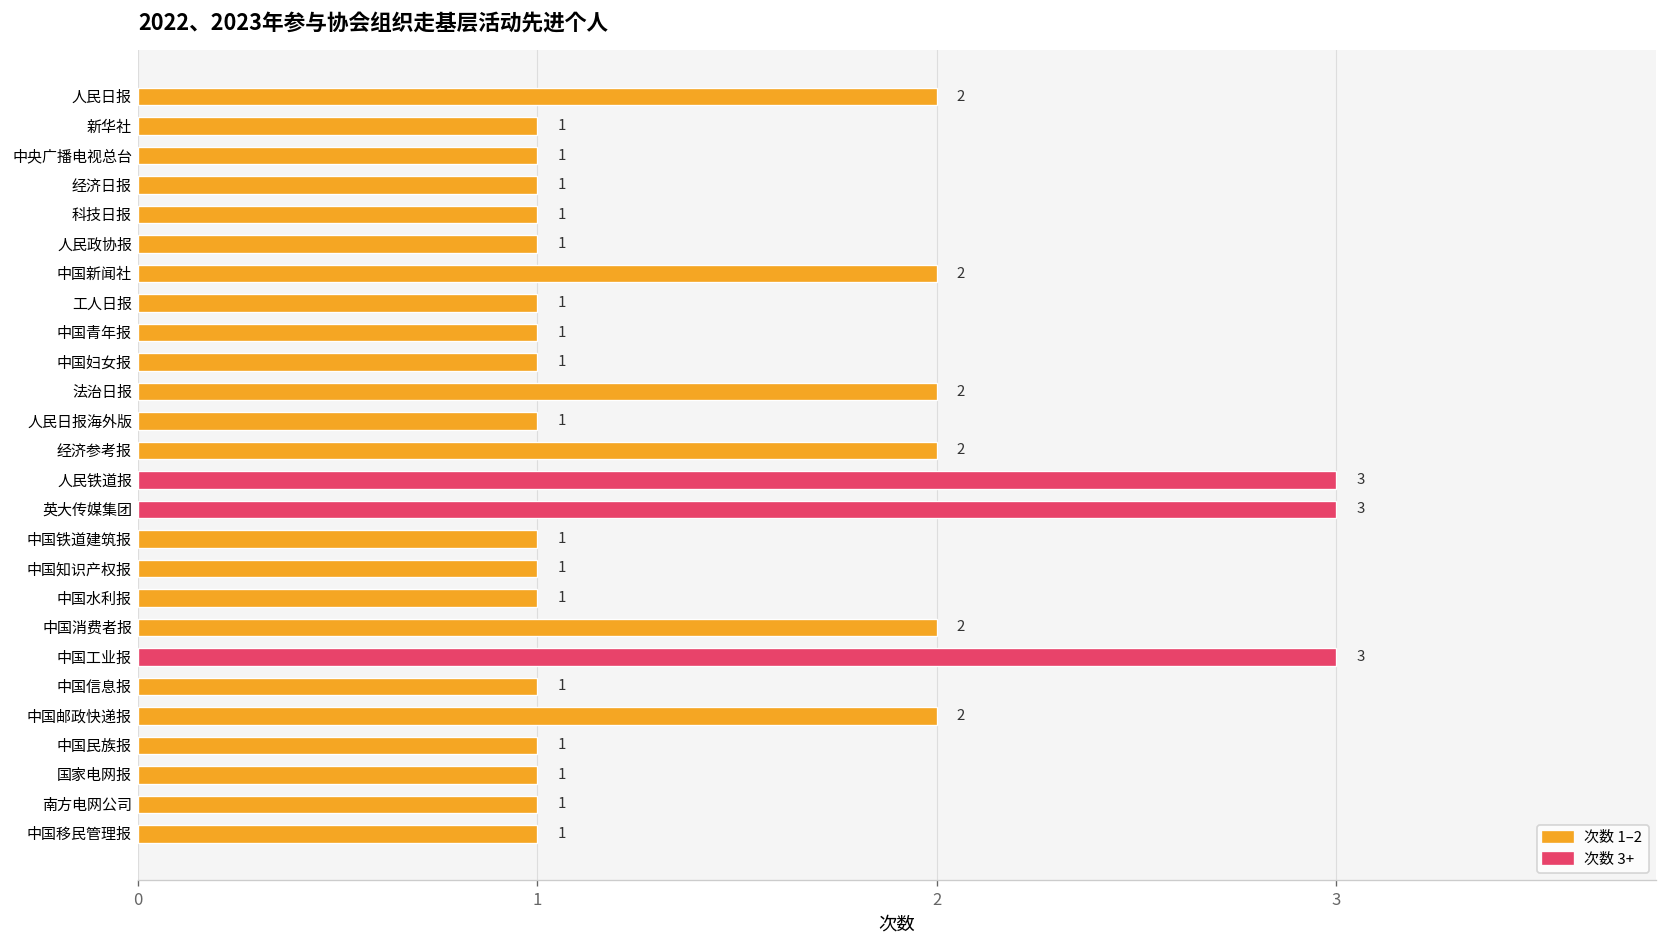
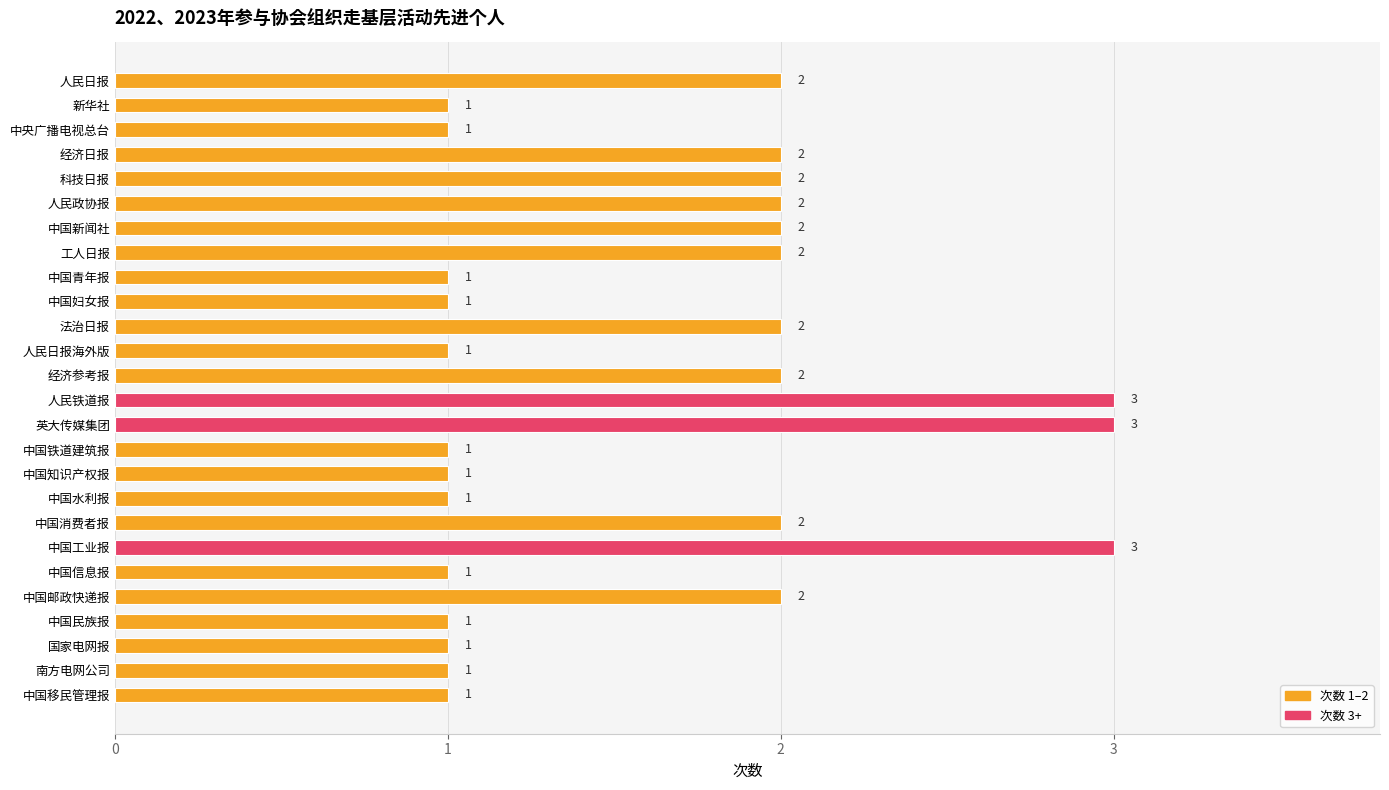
  {
    "人民日报": 2,
    "新华社": 1,
    "中央广播电视总台": 1,
-   "经济日报": 1,
-   "科技日报": 1,
-   "人民政协报": 1,
+   "经济日报": 2,
+   "科技日报": 2,
+   "人民政协报": 2,
    "中国新闻社": 2,
-   "工人日报": 1,
+   "工人日报": 2,
    "中国青年报": 1,
    "中国妇女报": 1,
    "法治日报": 2,
    "人民日报海外版": 1,
    "经济参考报": 2,
    "人民铁道报": 3,
    "英大传媒集团": 3,
    "中国铁道建筑报": 1,
    "中国知识产权报": 1,
    "中国水利报": 1,
    "中国消费者报": 2,
    "中国工业报": 3,
    "中国信息报": 1,
    "中国邮政快递报": 2,
    "中国民族报": 1,
    "国家电网报": 1,
    "南方电网公司": 1,
    "中国移民管理报": 1
  }
